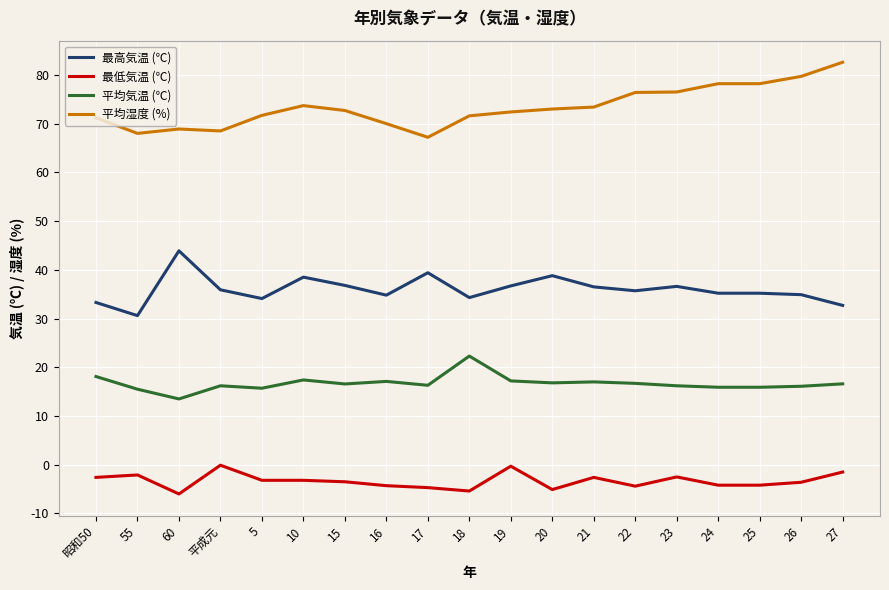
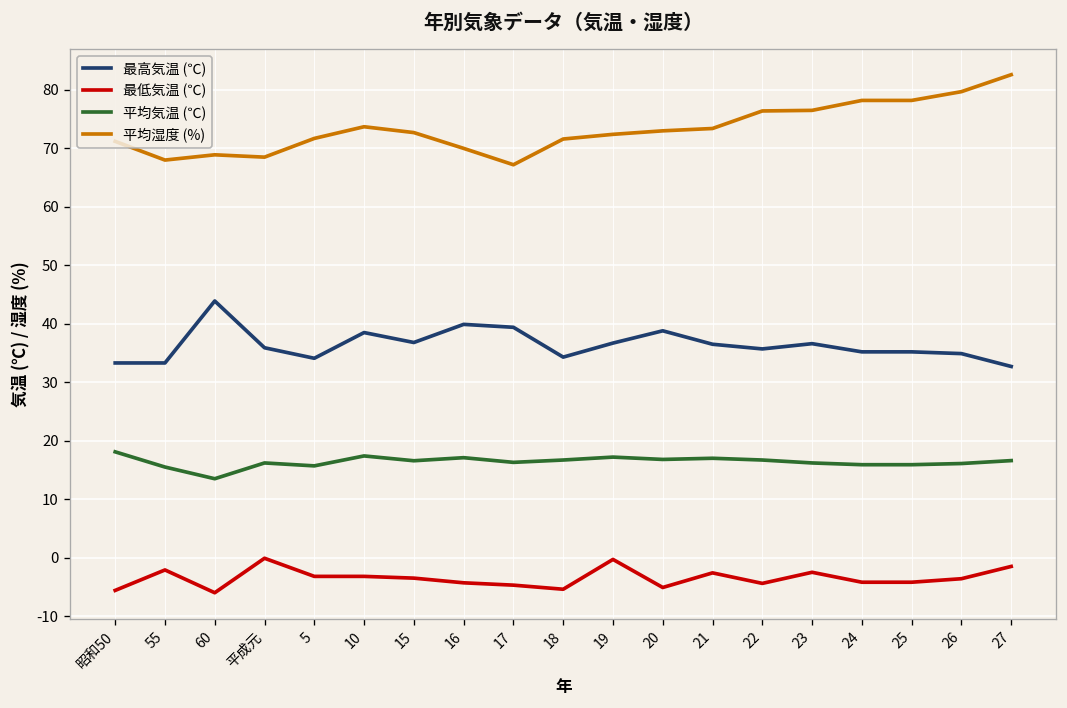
  {
    "最高気温 (℃)": {
      "昭和50": 33,
-     "55": 31,
+     "55": 33,
      "60": 44,
      "平成元": 36,
      "5": 34,
      "10": 39,
      "15": 37,
-     "16": 35,
+     "16": 40,
      "17": 39,
      "18": 34,
      "19": 37,
      "20": 39,
      "21": 37,
      "22": 36,
      "23": 37,
      "24": 35,
      "25": 35,
      "26": 35,
      "27": 33
    },
    "最低気温 (℃)": {
-     "昭和50": -3,
+     "昭和50": -6,
      "55": -2,
      "60": -6,
      "平成元": 0,
      "5": -3,
      "10": -3,
      "15": -4,
      "16": -4,
      "17": -5,
      "18": -5,
      "19": 0,
      "20": -5,
      "21": -3,
      "22": -4,
      "23": -3,
      "24": -4,
      "25": -4,
      "26": -4,
      "27": -2
    },
    "平均気温 (℃)": {
      "昭和50": 18,
      "55": 16,
      "60": 14,
      "平成元": 16,
      "5": 16,
      "10": 17,
      "15": 17,
      "16": 17,
      "17": 16,
-     "18": 22,
+     "18": 17,
      "19": 17,
      "20": 17,
      "21": 17,
      "22": 17,
      "23": 16,
      "24": 16,
      "25": 16,
      "26": 16,
      "27": 17
    },
    "平均湿度 (%)": {
      "55": 68,
      "60": 69,
      "平成元": 69,
      "5": 72,
      "10": 74,
      "15": 73,
      "16": 70,
      "17": 67,
      "18": 72,
      "19": 72,
      "20": 73,
      "21": 73,
      "22": 76,
      "23": 77,
      "24": 78,
      "25": 78,
      "26": 80,
      "27": 83
    }
  }
